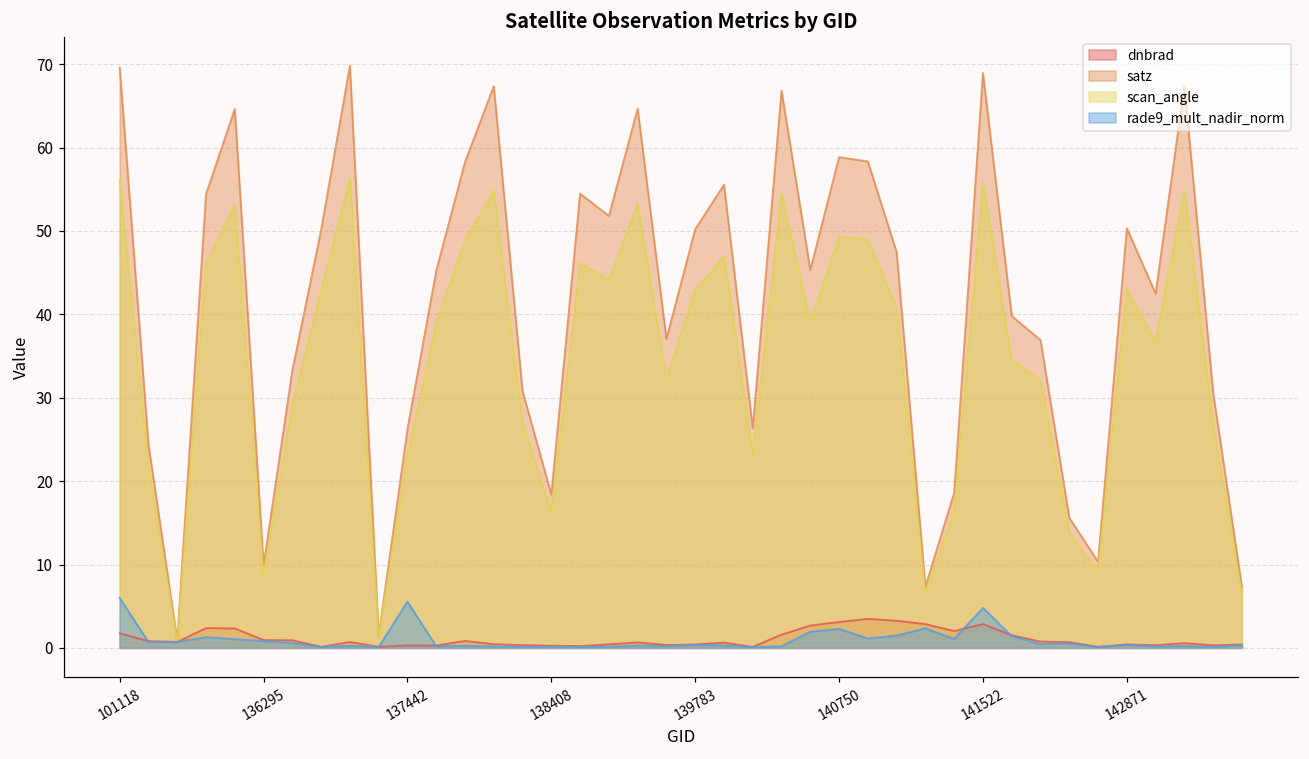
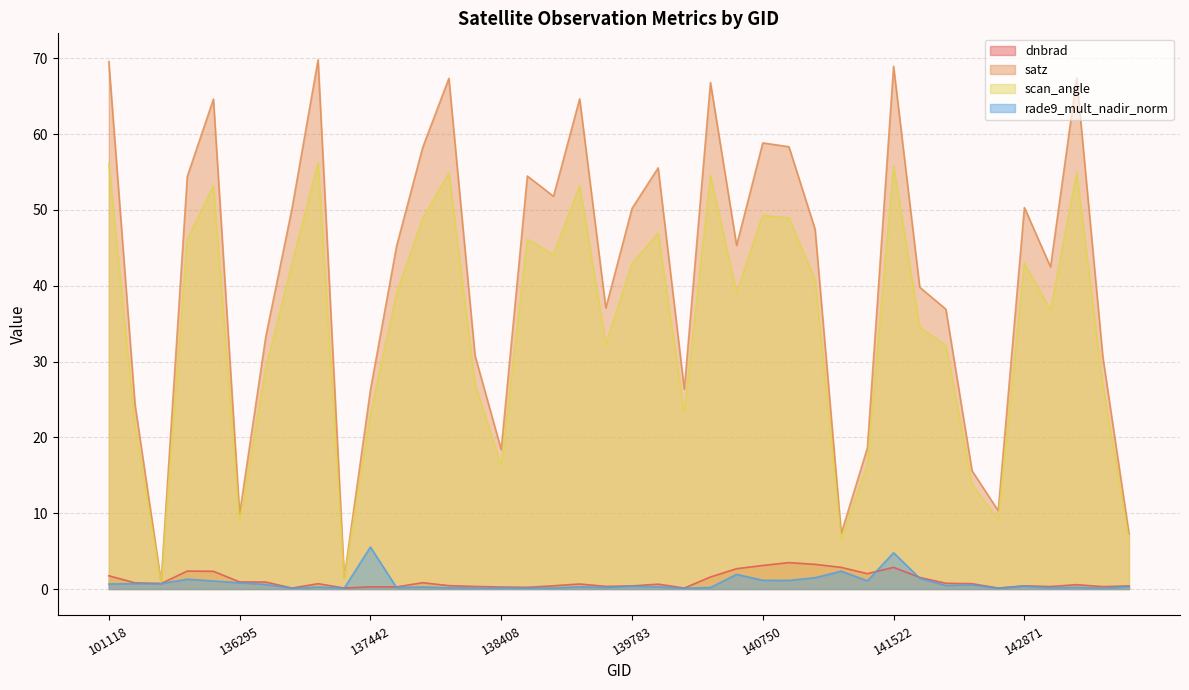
  {
    "rade9_mult_nadir_norm": {
-     "101118": 6,
+     "101118": 1,
      "137442": 6,
-     "140750": 2,
+     "140750": 1,
      "141522": 5
    }
  }
